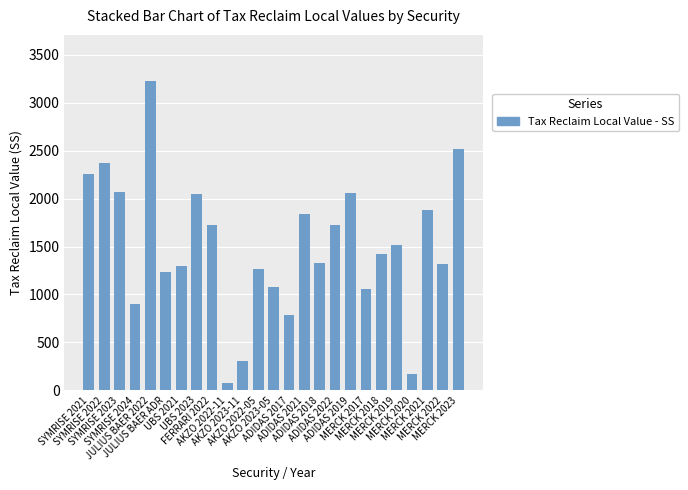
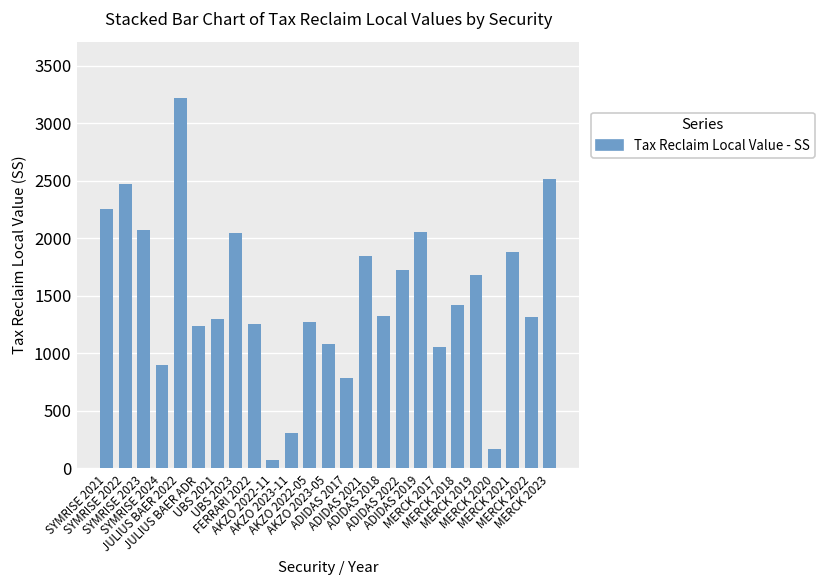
  {
    "SYMRISE 2021": 2300,
-   "SYMRISE 2022": 2400,
+   "SYMRISE 2022": 2500,
    "SYMRISE 2023": 2100,
    "SYMRISE 2024": 900,
    "JULIUS BAER 2022": 3200,
    "JULIUS BAER ADR": 1200,
    "UBS 2021": 1300,
    "UBS 2023": 2000,
-   "FERRARI 2022": 1700,
+   "FERRARI 2022": 1300,
    "AKZO 2022-11": 100,
    "AKZO 2023-11": 300,
    "AKZO 2022-05": 1300,
    "AKZO 2023-05": 1100,
    "ADIDAS 2017": 800,
    "ADIDAS 2021": 1800,
    "ADIDAS 2018": 1300,
    "ADIDAS 2022": 1700,
    "ADIDAS 2019": 2100,
    "MERCK 2017": 1100,
    "MERCK 2018": 1400,
-   "MERCK 2019": 1500,
+   "MERCK 2019": 1700,
    "MERCK 2020": 200,
    "MERCK 2021": 1900,
    "MERCK 2022": 1300,
    "MERCK 2023": 2500
  }
